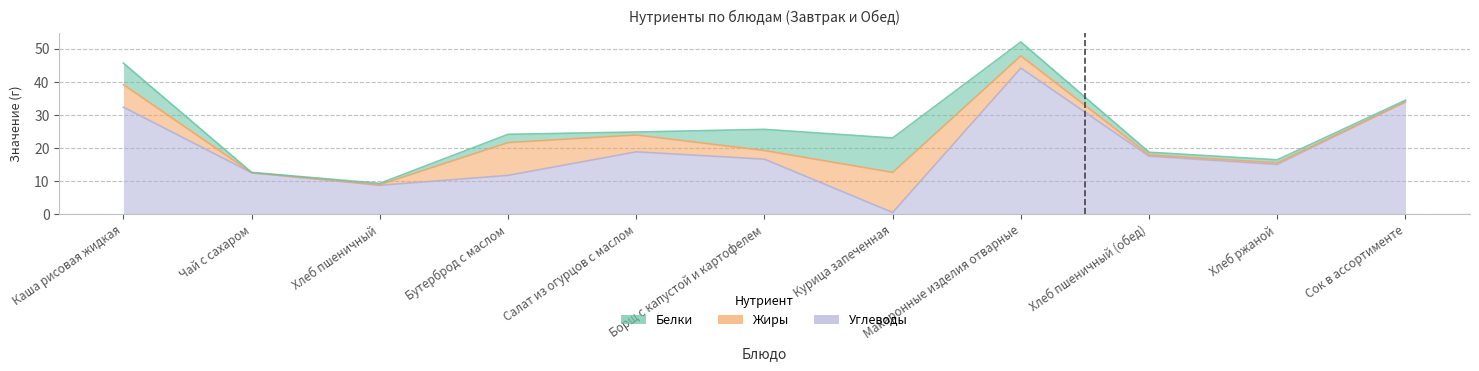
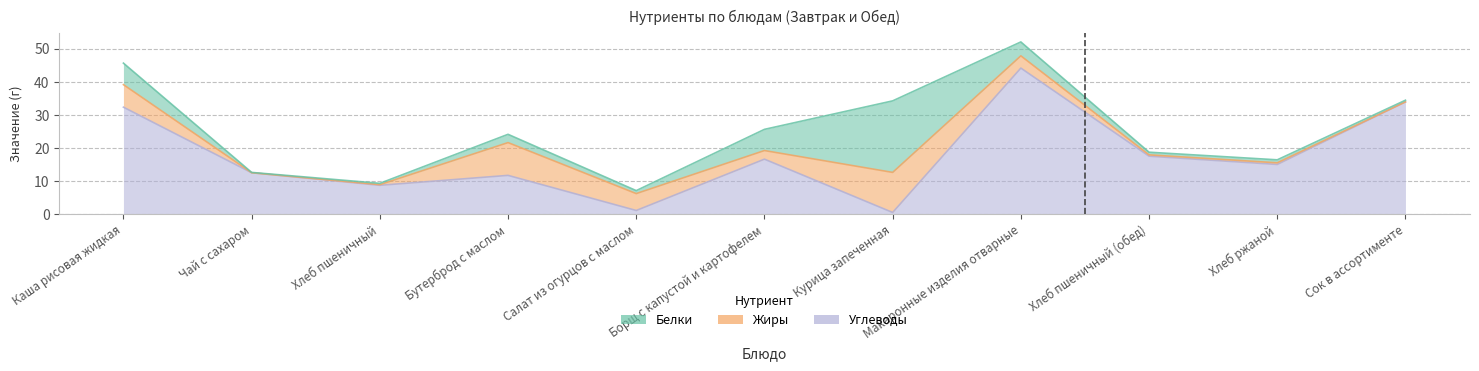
  {
    "Углеводы": {
      "Каша рисовая жидкая": 32,
      "Бутерброд с маслом": 12,
-     "Салат из огурцов с маслом": 19,
+     "Салат из огурцов с маслом": 1,
      "Борщ с капустой и картофелем": 17,
      "Курица запеченная": 1,
      "Макаронные изделия отварные": 44
    },
    "Жиры": {
      "Каша рисовая жидкая": 7,
      "Бутерброд с маслом": 10,
      "Салат из огурцов с маслом": 5,
      "Борщ с капустой и картофелем": 3,
      "Курица запеченная": 12,
      "Макаронные изделия отварные": 4
    },
    "Белки": {
      "Каша рисовая жидкая": 7,
      "Бутерброд с маслом": 3,
      "Салат из огурцов с маслом": 1,
      "Борщ с капустой и картофелем": 6,
-     "Курица запеченная": 10,
+     "Курица запеченная": 22,
      "Макаронные изделия отварные": 4,
      "Хлеб пшеничный (обед)": 1,
      "Хлеб ржаной": 1
    }
  }
